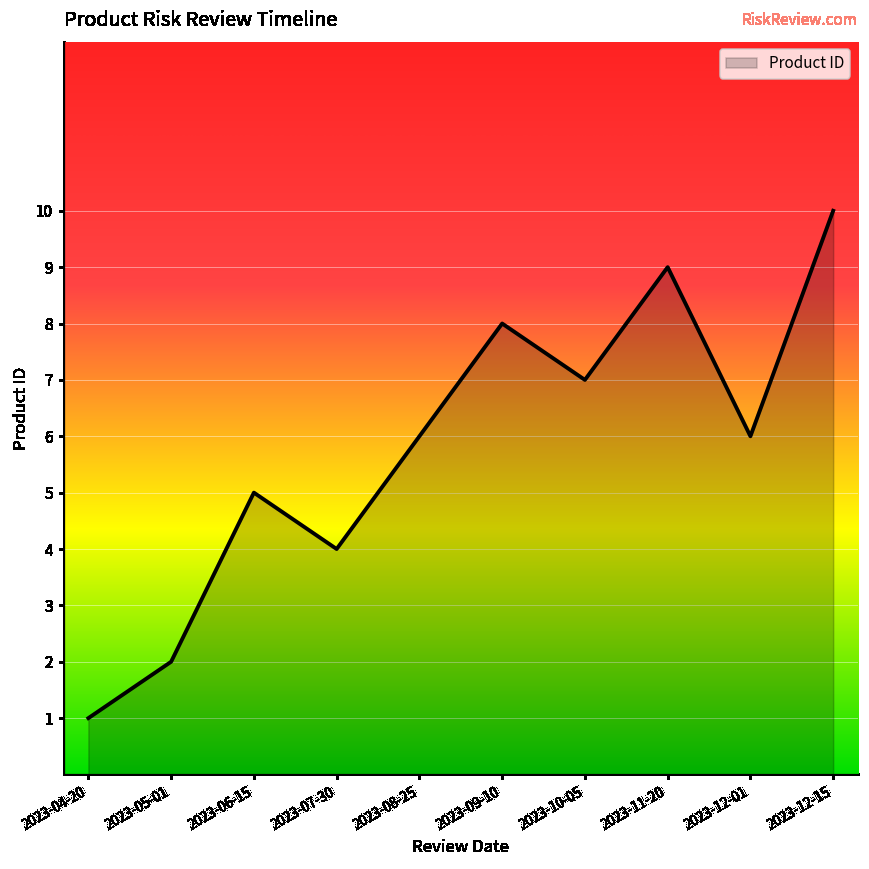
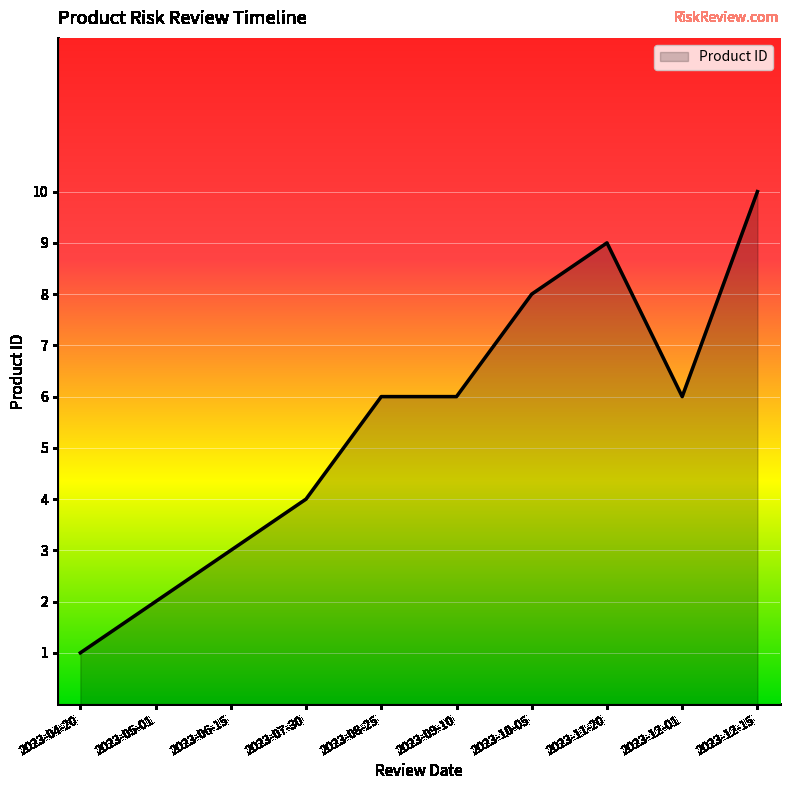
  {
    "2023-04-20": 1,
    "2023-05-01": 2,
-   "2023-06-15": 5,
+   "2023-06-15": 3,
    "2023-07-30": 4,
    "2023-08-25": 6,
-   "2023-09-10": 8,
-   "2023-10-05": 7,
+   "2023-09-10": 6,
+   "2023-10-05": 8,
    "2023-11-20": 9,
    "2023-12-01": 6,
    "2023-12-15": 10
  }
